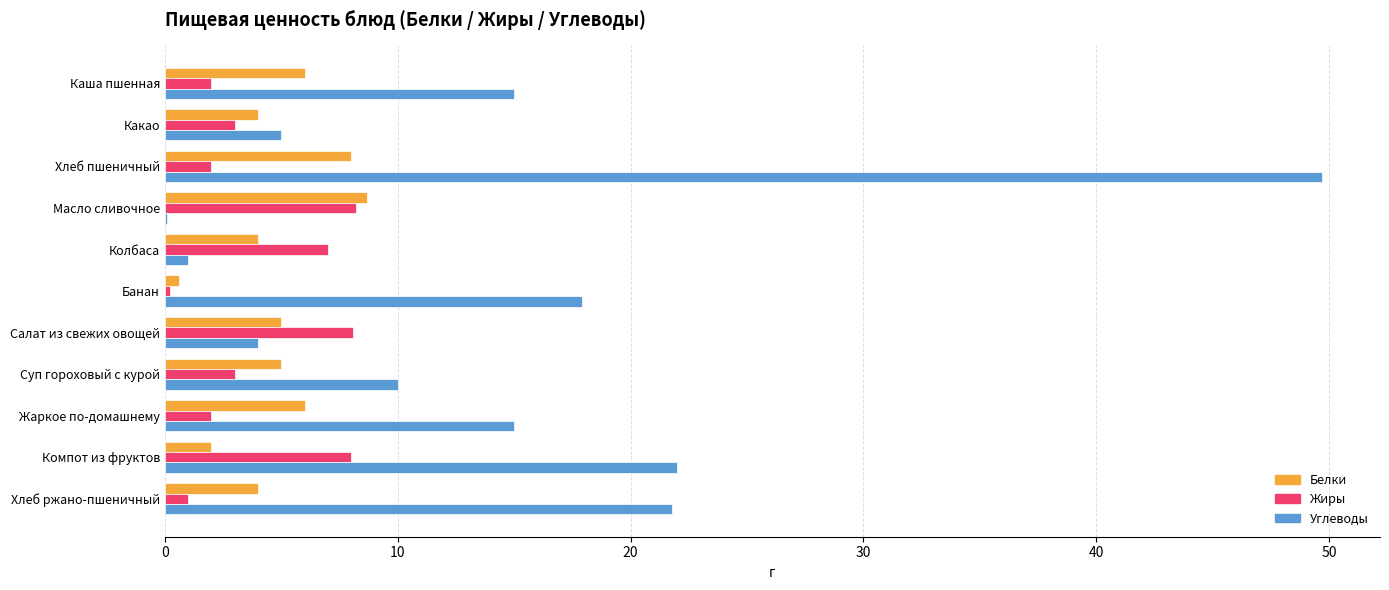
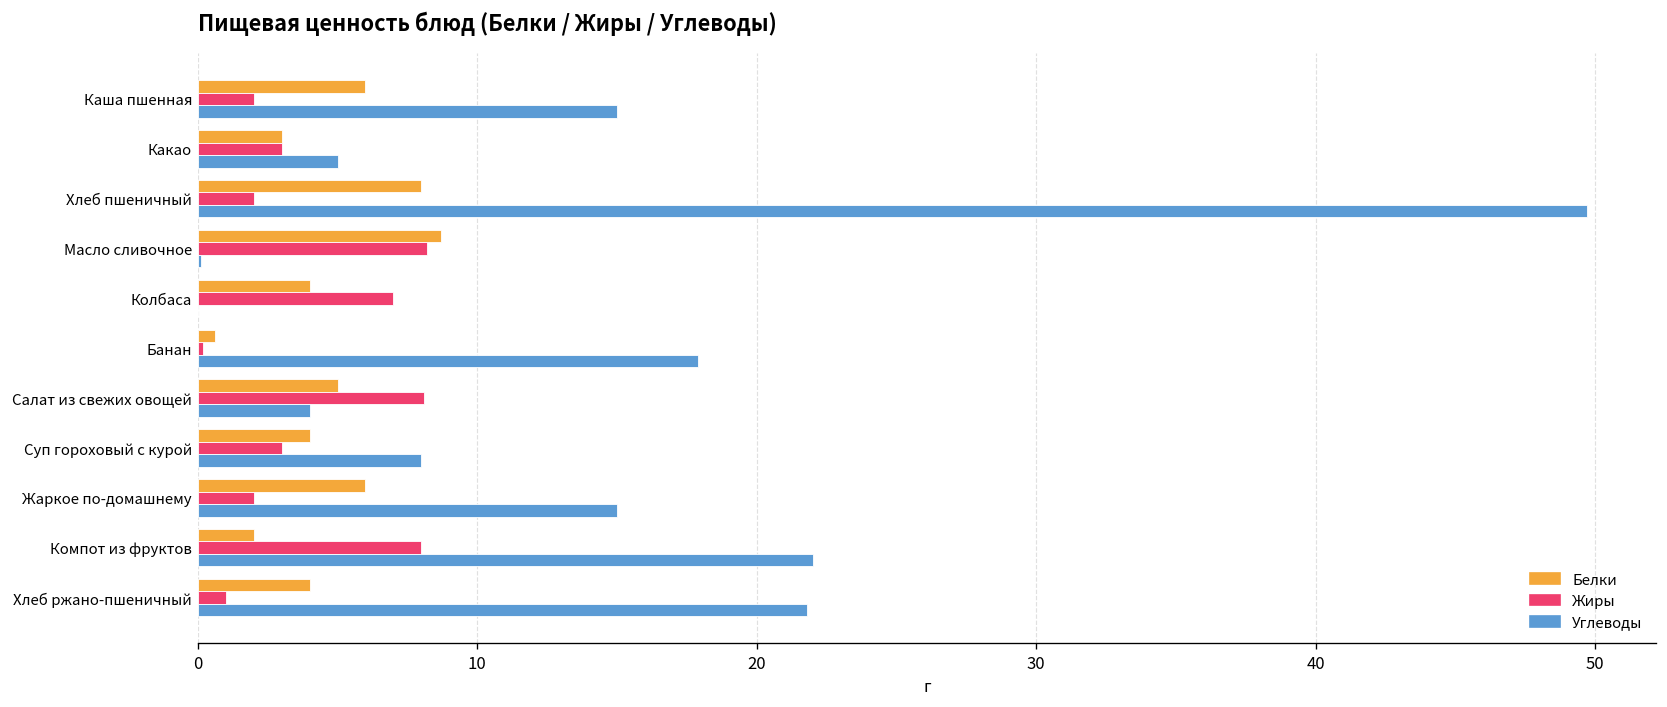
  {
    "Белки": {
      "Каша пшенная": 6,
-     "Какао": 4,
+     "Какао": 3,
      "Хлеб пшеничный": 8,
      "Масло сливочное": 8.7,
      "Колбаса": 4,
      "Банан": 0.6,
      "Салат из свежих овощей": 5,
-     "Суп гороховый с курой": 5,
+     "Суп гороховый с курой": 4,
      "Жаркое по-домашнему": 6,
      "Компот из фруктов": 2,
      "Хлеб ржано-пшеничный": 4
    },
    "Жиры": {
      "Каша пшенная": 2,
      "Какао": 3,
      "Хлеб пшеничный": 2,
      "Масло сливочное": 8.2,
      "Колбаса": 7,
      "Банан": 0.2,
      "Салат из свежих овощей": 8,
      "Суп гороховый с курой": 3,
      "Жаркое по-домашнему": 2,
      "Компот из фруктов": 8,
      "Хлеб ржано-пшеничный": 1
    },
    "Углеводы": {
      "Каша пшенная": 15,
      "Какао": 5,
      "Хлеб пшеничный": 49.7,
-     "Колбаса": 1,
+     "Колбаса": 0,
      "Банан": 18,
      "Салат из свежих овощей": 4,
-     "Суп гороховый с курой": 10,
+     "Суп гороховый с курой": 8,
      "Жаркое по-домашнему": 15,
      "Компот из фруктов": 22,
      "Хлеб ржано-пшеничный": 21.8
    }
  }
